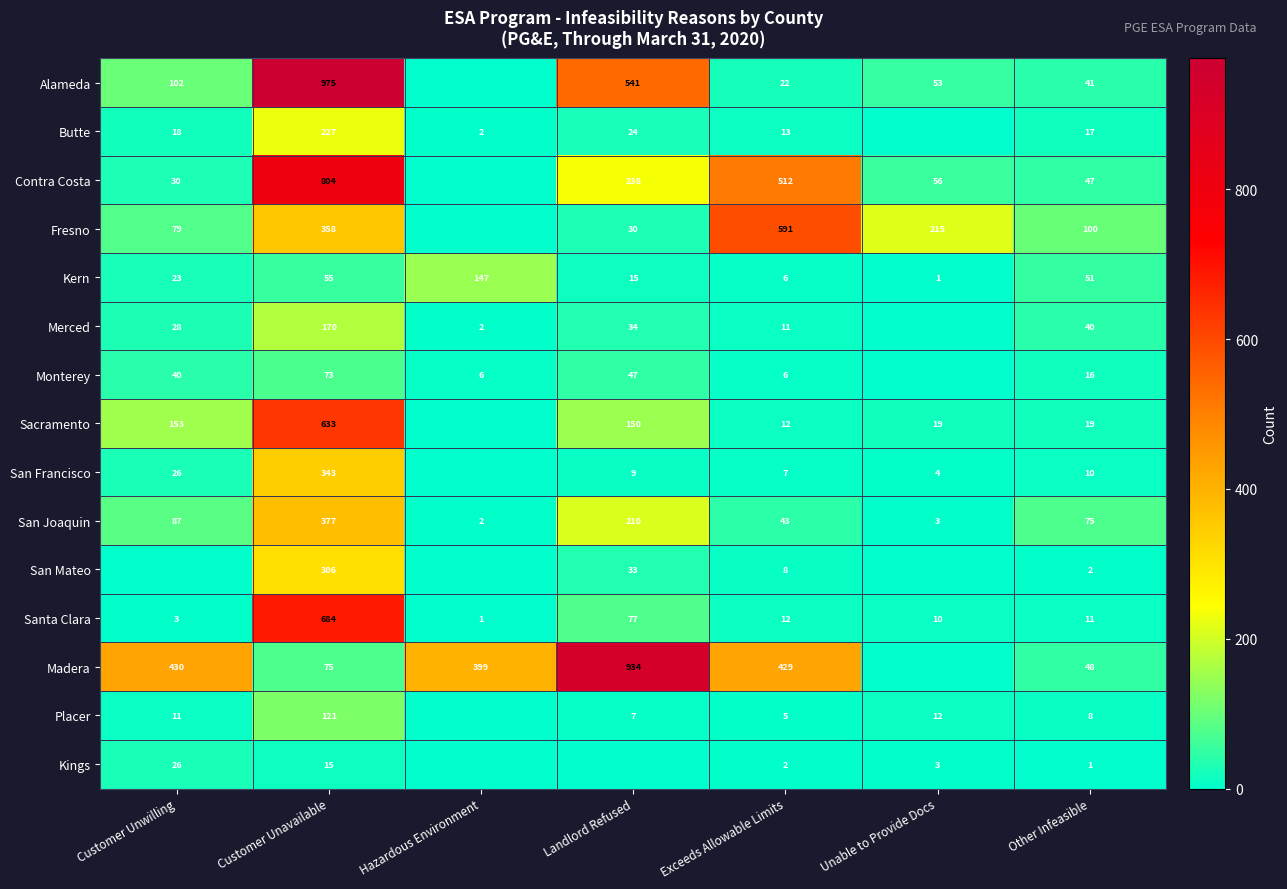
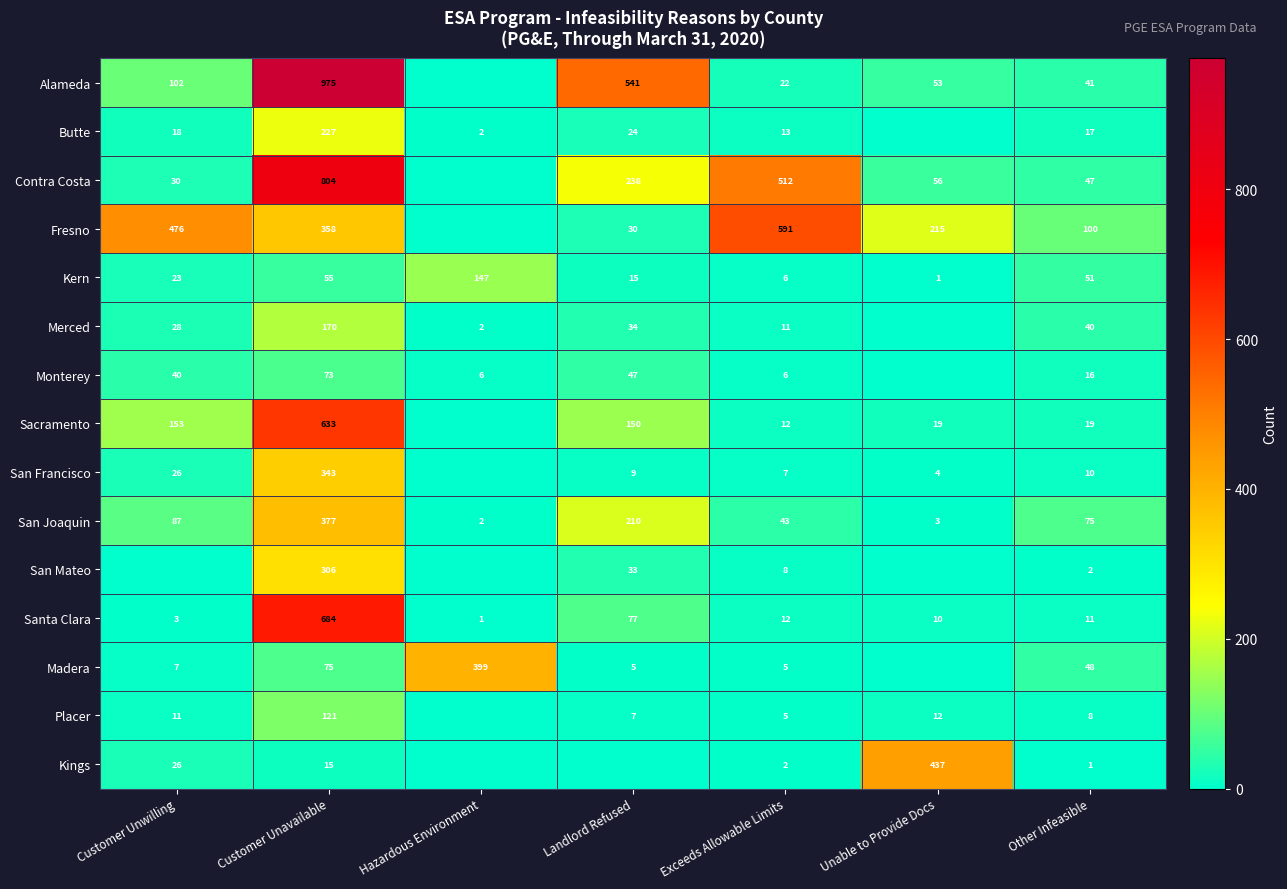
  {
    "Alameda": {
      "Customer Unwilling": 102,
      "Customer Unavailable": 975,
      "Landlord Refused": 541,
      "Exceeds Allowable Limits": 22,
      "Unable to Provide Docs": 53,
      "Other Infeasible": 41
    },
    "Butte": {
      "Customer Unwilling": 18,
      "Customer Unavailable": 227,
      "Hazardous Environment": 2,
      "Landlord Refused": 24,
      "Exceeds Allowable Limits": 13,
      "Other Infeasible": 17
    },
    "Contra Costa": {
      "Customer Unwilling": 30,
      "Customer Unavailable": 804,
      "Landlord Refused": 238,
      "Exceeds Allowable Limits": 512,
      "Unable to Provide Docs": 56,
      "Other Infeasible": 47
    },
    "Fresno": {
-     "Customer Unwilling": 79,
+     "Customer Unwilling": 476,
      "Customer Unavailable": 358,
      "Landlord Refused": 30,
      "Exceeds Allowable Limits": 591,
      "Unable to Provide Docs": 215,
      "Other Infeasible": 100
    },
    "Kern": {
      "Customer Unwilling": 23,
      "Customer Unavailable": 55,
      "Hazardous Environment": 147,
      "Landlord Refused": 15,
      "Exceeds Allowable Limits": 6,
      "Unable to Provide Docs": 1,
      "Other Infeasible": 51
    },
    "Merced": {
      "Customer Unwilling": 28,
      "Customer Unavailable": 170,
      "Hazardous Environment": 2,
      "Landlord Refused": 34,
      "Exceeds Allowable Limits": 11,
      "Other Infeasible": 40
    },
    "Monterey": {
      "Customer Unwilling": 40,
      "Customer Unavailable": 73,
      "Hazardous Environment": 6,
      "Landlord Refused": 47,
      "Exceeds Allowable Limits": 6,
      "Other Infeasible": 16
    },
    "Sacramento": {
      "Customer Unwilling": 153,
      "Customer Unavailable": 633,
      "Landlord Refused": 150,
      "Exceeds Allowable Limits": 12,
      "Unable to Provide Docs": 19,
      "Other Infeasible": 19
    },
    "San Francisco": {
      "Customer Unwilling": 26,
      "Customer Unavailable": 343,
      "Landlord Refused": 9,
      "Exceeds Allowable Limits": 7,
      "Unable to Provide Docs": 4,
      "Other Infeasible": 10
    },
    "San Joaquin": {
      "Customer Unwilling": 87,
      "Customer Unavailable": 377,
      "Hazardous Environment": 2,
      "Landlord Refused": 210,
      "Exceeds Allowable Limits": 43,
      "Unable to Provide Docs": 3,
      "Other Infeasible": 75
    },
    "San Mateo": {
      "Customer Unavailable": 306,
      "Landlord Refused": 33,
      "Exceeds Allowable Limits": 8,
      "Other Infeasible": 2
    },
    "Santa Clara": {
      "Customer Unwilling": 3,
      "Customer Unavailable": 684,
      "Hazardous Environment": 1,
      "Landlord Refused": 77,
      "Exceeds Allowable Limits": 12,
      "Unable to Provide Docs": 10,
      "Other Infeasible": 11
    },
    "Madera": {
-     "Customer Unwilling": 430,
+     "Customer Unwilling": 7,
      "Customer Unavailable": 75,
      "Hazardous Environment": 399,
-     "Landlord Refused": 934,
-     "Exceeds Allowable Limits": 429,
+     "Landlord Refused": 5,
+     "Exceeds Allowable Limits": 5,
      "Other Infeasible": 48
    },
    "Placer": {
      "Customer Unwilling": 11,
      "Customer Unavailable": 121,
      "Landlord Refused": 7,
      "Exceeds Allowable Limits": 5,
      "Unable to Provide Docs": 12,
      "Other Infeasible": 8
    },
    "Kings": {
      "Customer Unwilling": 26,
      "Customer Unavailable": 15,
      "Exceeds Allowable Limits": 2,
-     "Unable to Provide Docs": 3,
+     "Unable to Provide Docs": 437,
      "Other Infeasible": 1
    }
  }
